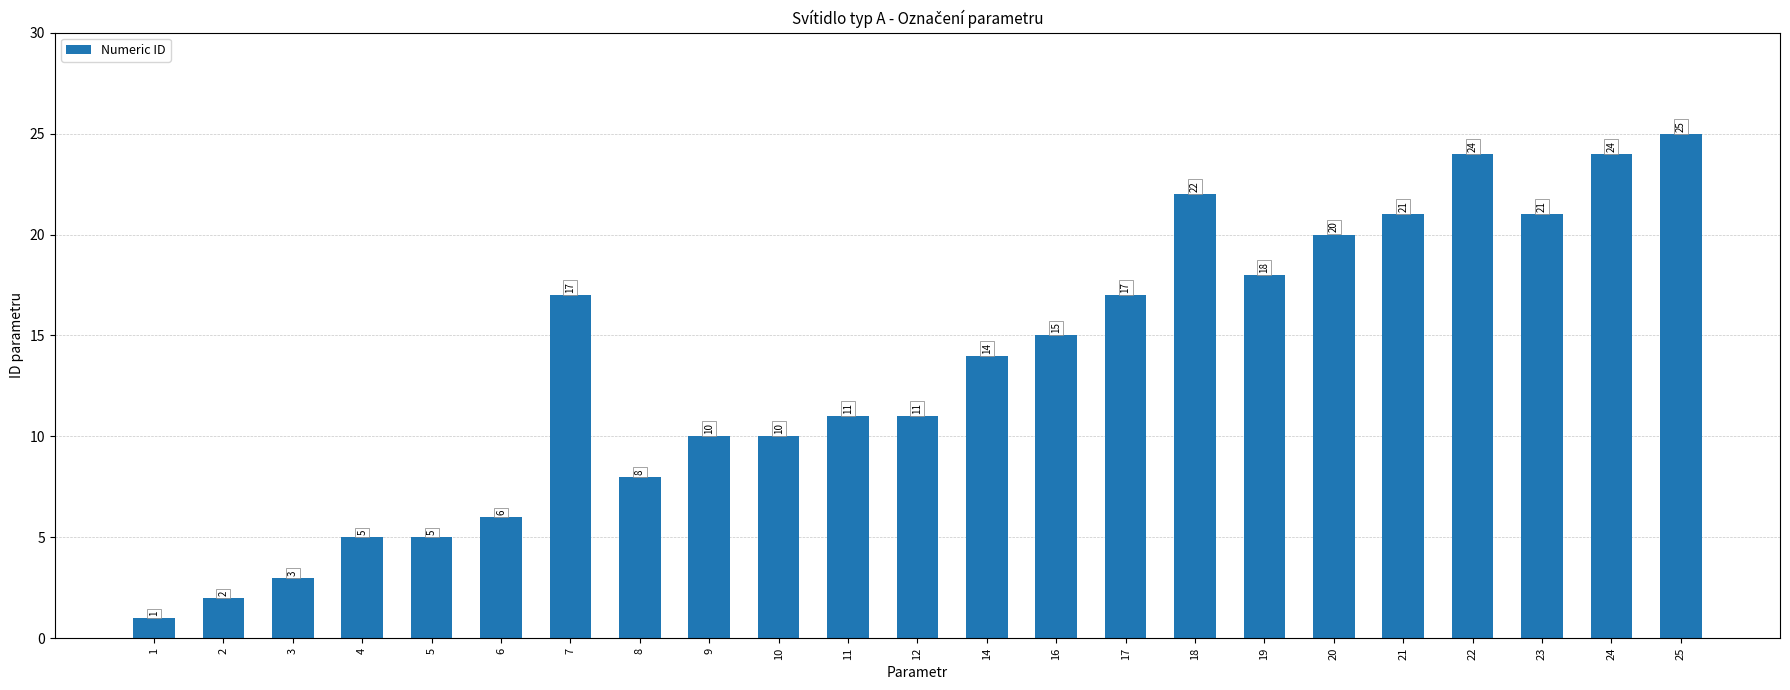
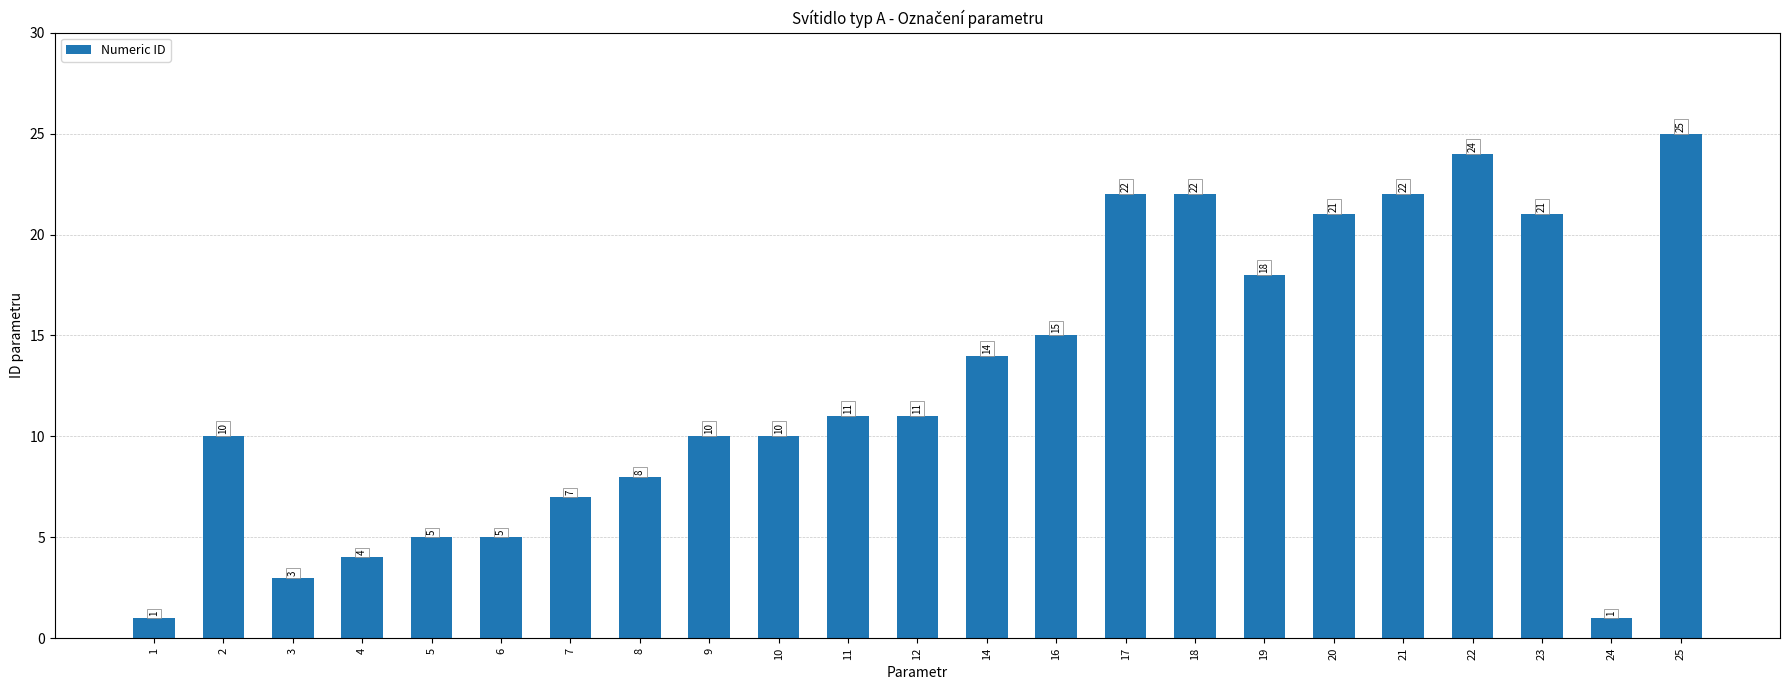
  {
-   "2": 2,
-   "4": 5,
-   "6": 6,
-   "7": 17,
-   "17": 17,
-   "20": 20,
-   "21": 21,
-   "24": 24
+   "2": 10,
+   "4": 4,
+   "6": 5,
+   "7": 7,
+   "17": 22,
+   "20": 21,
+   "21": 22,
+   "24": 1
  }
